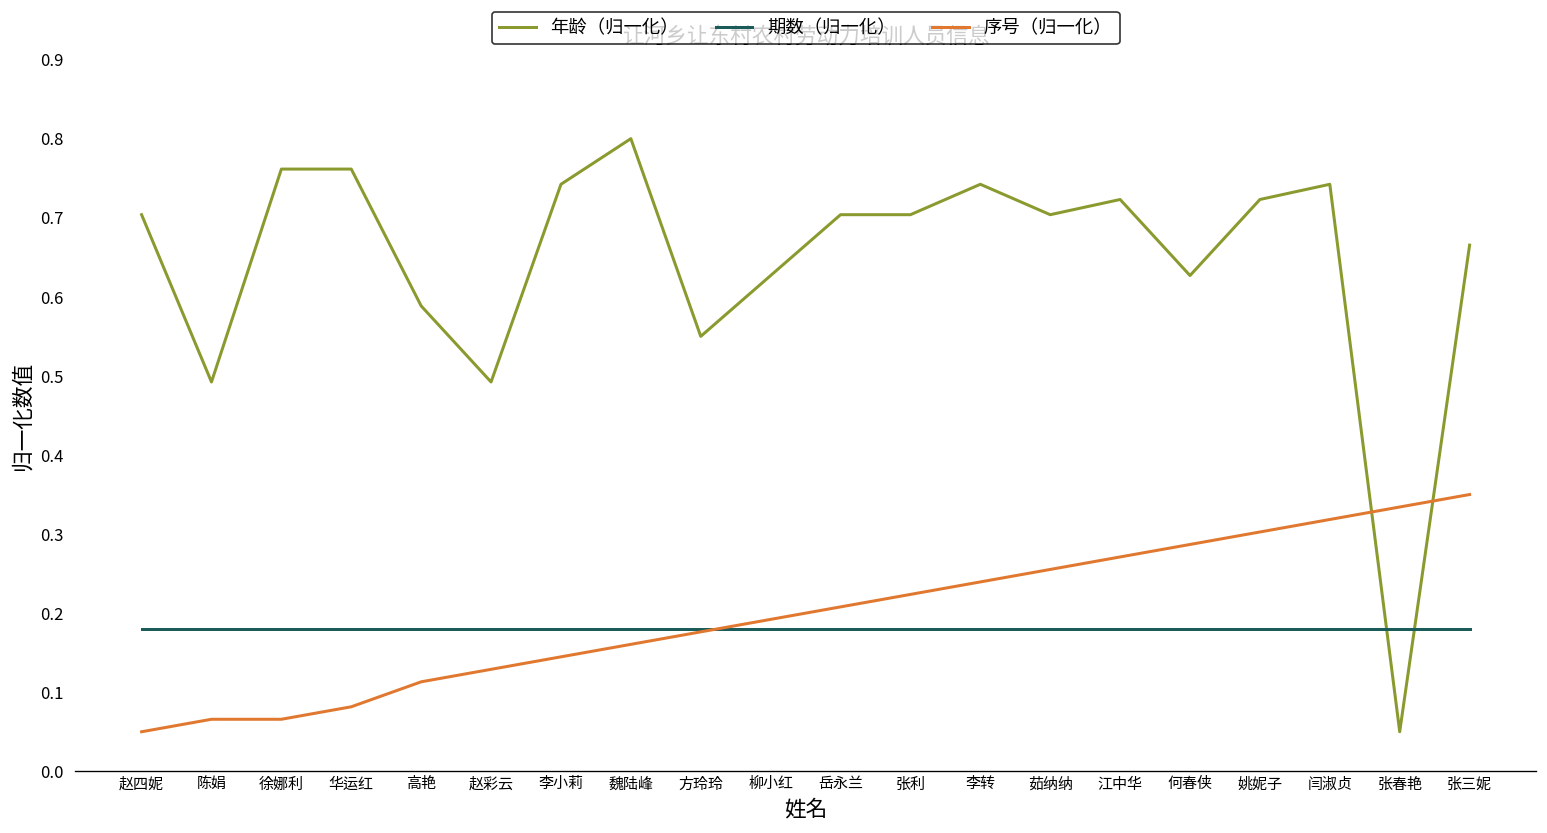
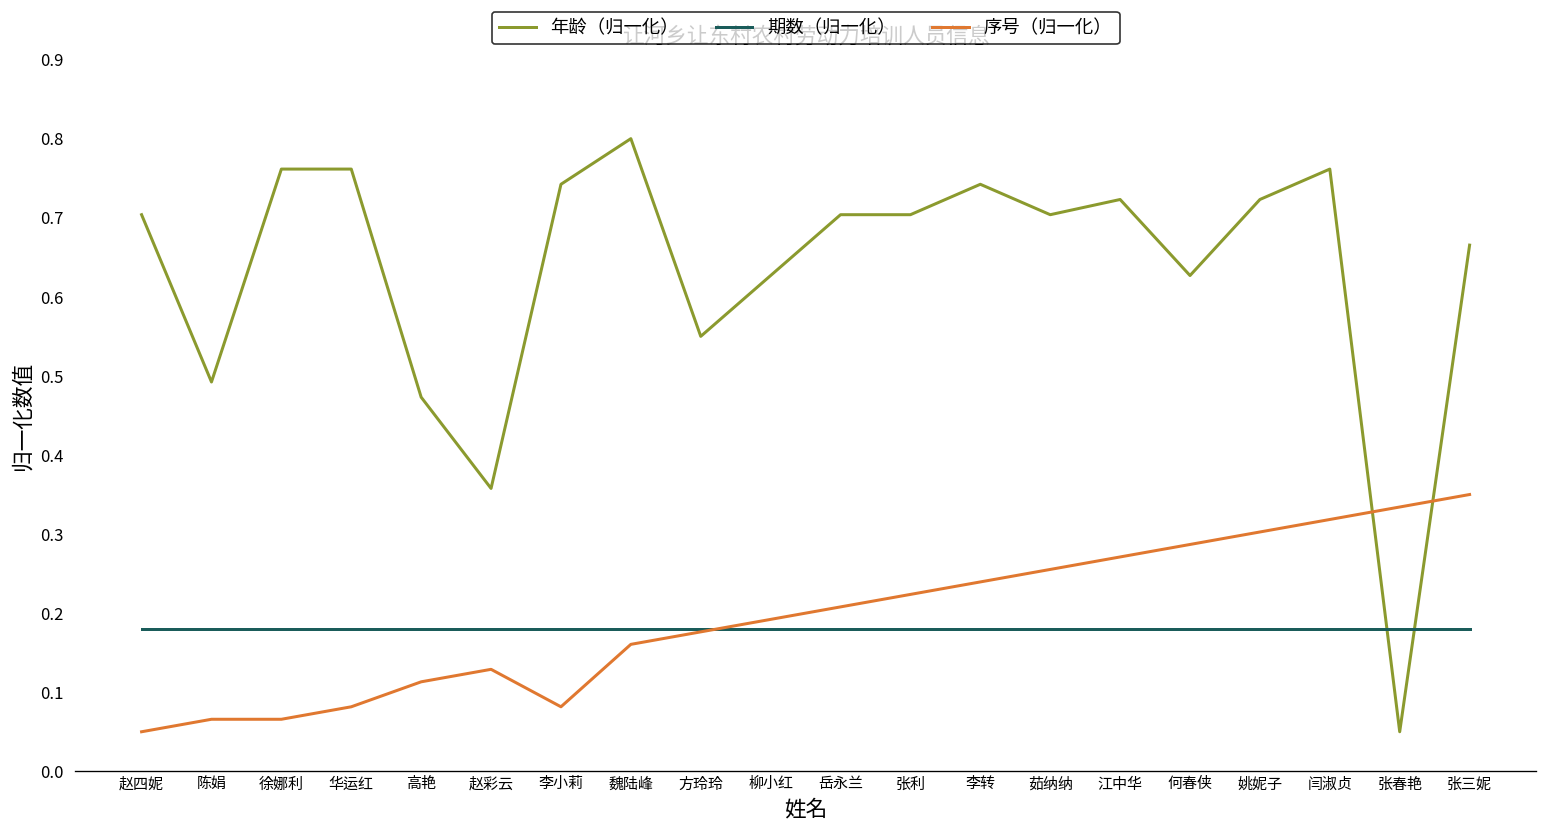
  {
    "年龄（归一化）": {
      "赵四妮": 0.70,
      "陈娟": 0.49,
      "徐娜利": 0.76,
      "华运红": 0.76,
-     "高艳": 0.59,
-     "赵彩云": 0.49,
+     "高艳": 0.47,
+     "赵彩云": 0.36,
      "李小莉": 0.74,
      "魏陆峰": 0.80,
      "方玲玲": 0.55,
      "柳小红": 0.63,
      "岳永兰": 0.70,
      "张利": 0.70,
      "李转": 0.74,
      "茹纳纳": 0.70,
      "江中华": 0.72,
      "何春侠": 0.63,
      "姚妮子": 0.72,
-     "闫淑贞": 0.74,
+     "闫淑贞": 0.76,
      "张春艳": 0.05,
      "张三妮": 0.67
    },
    "期数（归一化）": {
      "赵四妮": 0.18,
      "陈娟": 0.18,
      "徐娜利": 0.18,
      "华运红": 0.18,
      "高艳": 0.18,
      "赵彩云": 0.18,
      "李小莉": 0.18,
      "魏陆峰": 0.18,
      "柳小红": 0.18,
      "岳永兰": 0.18,
      "张利": 0.18,
      "李转": 0.18,
      "茹纳纳": 0.18,
      "江中华": 0.18,
      "何春侠": 0.18,
      "姚妮子": 0.18,
      "闫淑贞": 0.18,
      "张春艳": 0.18,
      "张三妮": 0.18
    },
    "序号（归一化）": {
      "赵四妮": 0.05,
      "陈娟": 0.07,
      "徐娜利": 0.07,
      "华运红": 0.08,
      "高艳": 0.11,
      "赵彩云": 0.13,
-     "李小莉": 0.14,
+     "李小莉": 0.08,
      "魏陆峰": 0.16,
      "柳小红": 0.19,
      "岳永兰": 0.21,
      "张利": 0.22,
      "李转": 0.24,
      "茹纳纳": 0.26,
      "江中华": 0.27,
      "何春侠": 0.29,
      "姚妮子": 0.30,
      "闫淑贞": 0.32,
      "张春艳": 0.33,
      "张三妮": 0.35
    }
  }
